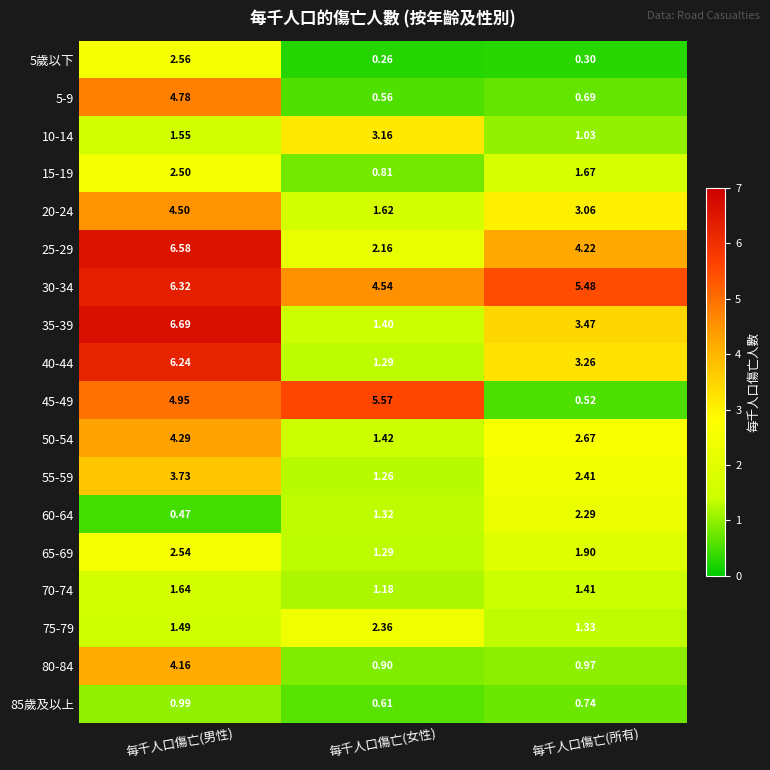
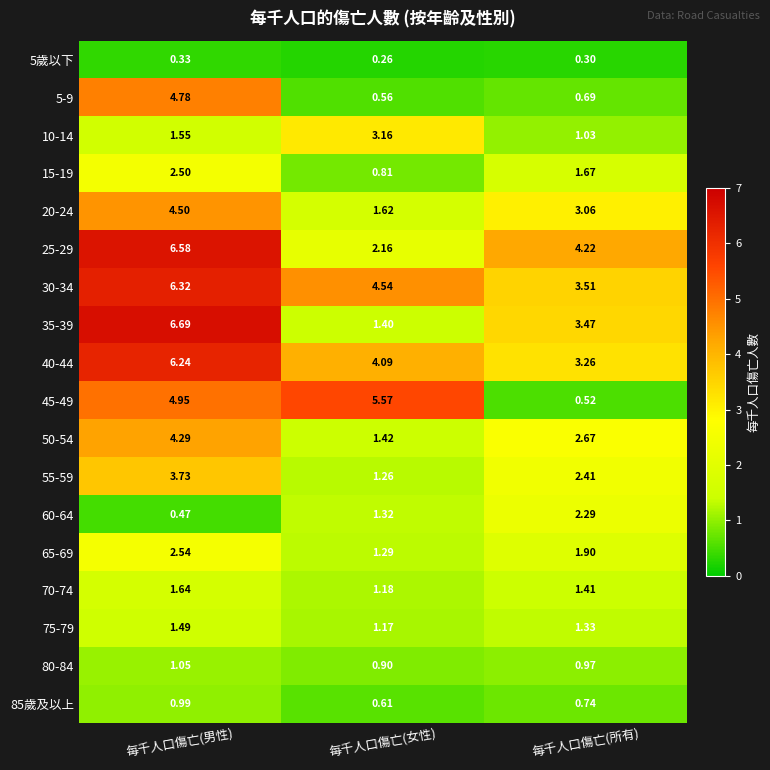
  {
    "5歲以下": {
-     "每千人口傷亡(男性)": 2.56,
+     "每千人口傷亡(男性)": 0.33,
      "每千人口傷亡(女性)": 0.26,
      "每千人口傷亡(所有)": 0.30
    },
    "5-9": {
      "每千人口傷亡(男性)": 4.78,
      "每千人口傷亡(女性)": 0.56,
      "每千人口傷亡(所有)": 0.69
    },
    "10-14": {
      "每千人口傷亡(男性)": 1.55,
      "每千人口傷亡(女性)": 3.16,
      "每千人口傷亡(所有)": 1.03
    },
    "15-19": {
      "每千人口傷亡(男性)": 2.50,
      "每千人口傷亡(女性)": 0.81,
      "每千人口傷亡(所有)": 1.67
    },
    "20-24": {
      "每千人口傷亡(男性)": 4.50,
      "每千人口傷亡(女性)": 1.62,
      "每千人口傷亡(所有)": 3.06
    },
    "25-29": {
      "每千人口傷亡(男性)": 6.58,
      "每千人口傷亡(女性)": 2.16,
      "每千人口傷亡(所有)": 4.22
    },
    "30-34": {
      "每千人口傷亡(男性)": 6.32,
      "每千人口傷亡(女性)": 4.54,
-     "每千人口傷亡(所有)": 5.48
+     "每千人口傷亡(所有)": 3.51
    },
    "35-39": {
      "每千人口傷亡(男性)": 6.69,
      "每千人口傷亡(女性)": 1.40,
      "每千人口傷亡(所有)": 3.47
    },
    "40-44": {
      "每千人口傷亡(男性)": 6.24,
-     "每千人口傷亡(女性)": 1.29,
+     "每千人口傷亡(女性)": 4.09,
      "每千人口傷亡(所有)": 3.26
    },
    "45-49": {
      "每千人口傷亡(男性)": 4.95,
      "每千人口傷亡(女性)": 5.57,
      "每千人口傷亡(所有)": 0.52
    },
    "50-54": {
      "每千人口傷亡(男性)": 4.29,
      "每千人口傷亡(女性)": 1.42,
      "每千人口傷亡(所有)": 2.67
    },
    "55-59": {
      "每千人口傷亡(男性)": 3.73,
      "每千人口傷亡(女性)": 1.26,
      "每千人口傷亡(所有)": 2.41
    },
    "60-64": {
      "每千人口傷亡(男性)": 0.47,
      "每千人口傷亡(女性)": 1.32,
      "每千人口傷亡(所有)": 2.29
    },
    "65-69": {
      "每千人口傷亡(男性)": 2.54,
      "每千人口傷亡(女性)": 1.29,
      "每千人口傷亡(所有)": 1.90
    },
    "70-74": {
      "每千人口傷亡(男性)": 1.64,
      "每千人口傷亡(女性)": 1.18,
      "每千人口傷亡(所有)": 1.41
    },
    "75-79": {
      "每千人口傷亡(男性)": 1.49,
-     "每千人口傷亡(女性)": 2.36,
+     "每千人口傷亡(女性)": 1.17,
      "每千人口傷亡(所有)": 1.33
    },
    "80-84": {
-     "每千人口傷亡(男性)": 4.16,
+     "每千人口傷亡(男性)": 1.05,
      "每千人口傷亡(女性)": 0.90,
      "每千人口傷亡(所有)": 0.97
    },
    "85歲及以上": {
      "每千人口傷亡(男性)": 0.99,
      "每千人口傷亡(女性)": 0.61,
      "每千人口傷亡(所有)": 0.74
    }
  }
